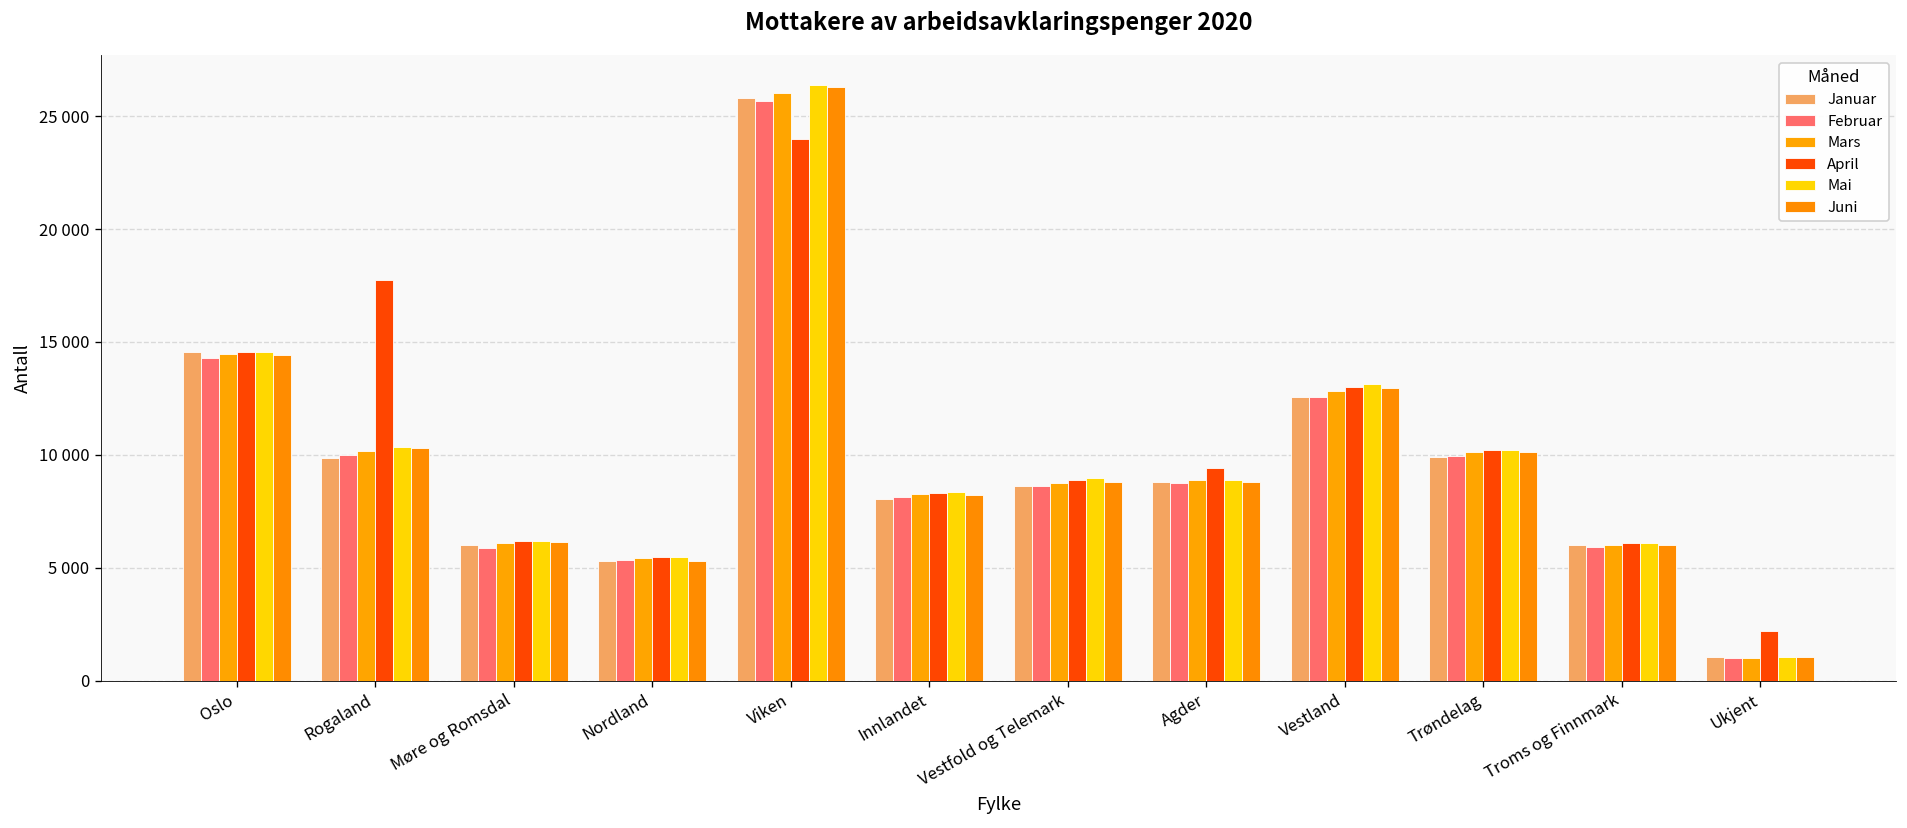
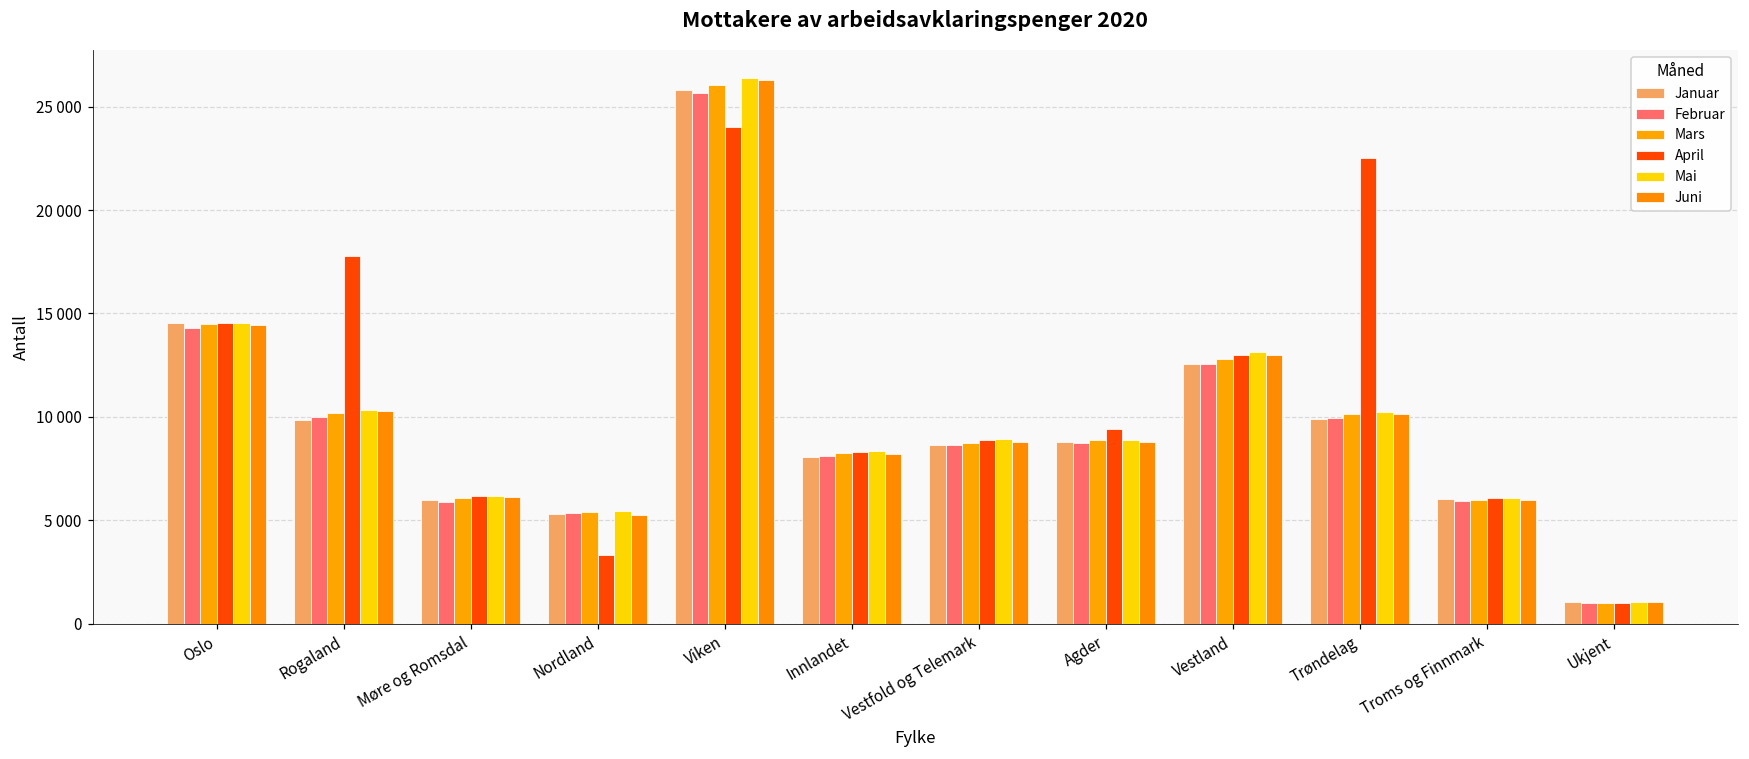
  {
    "April": {
      "Oslo": 14500,
      "Rogaland": 17800,
      "Møre og Romsdal": 6200,
-     "Nordland": 5500,
+     "Nordland": 3300,
      "Viken": 24000,
      "Innlandet": 8300,
      "Vestfold og Telemark": 8900,
      "Agder": 9400,
      "Vestland": 13000,
-     "Trøndelag": 10200,
+     "Trøndelag": 22500,
      "Troms og Finnmark": 6100,
-     "Ukjent": 2200
+     "Ukjent": 1000
    }
  }
